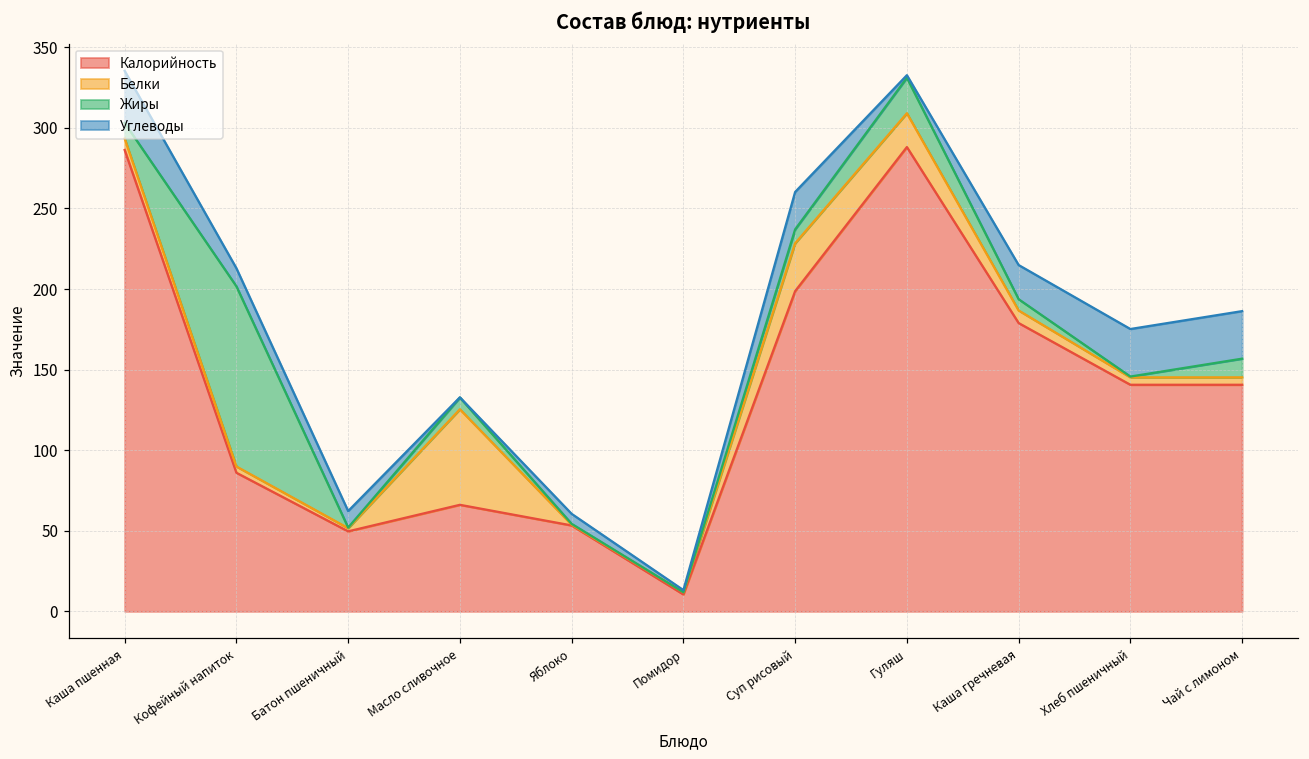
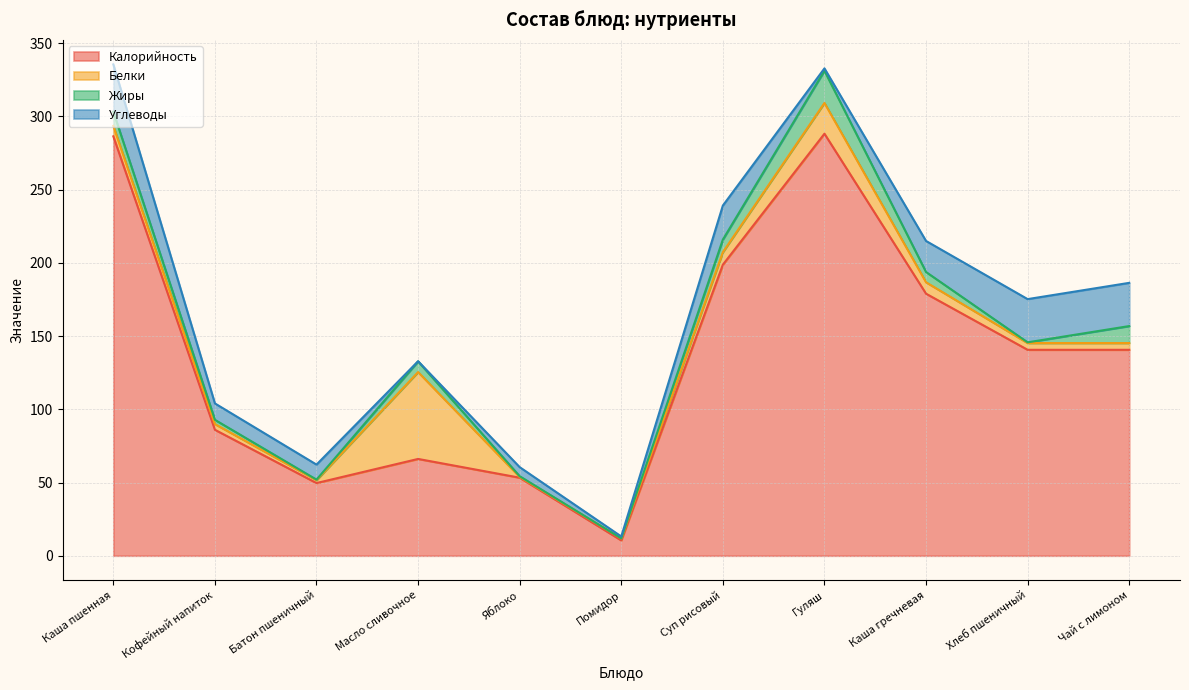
  {
    "Калорийность": {
      "Каша пшенная": 286,
      "Кофейный напиток": 86,
      "Батон пшеничный": 50,
      "Масло сливочное": 66,
      "Суп рисовый": 199,
      "Гуляш": 288,
      "Каша гречневая": 179,
      "Хлеб пшеничный": 141,
      "Чай с лимоном": 141
    },
    "Белки": {
      "Кофейный напиток": 4,
      "Масло сливочное": 59,
-     "Суп рисовый": 30,
+     "Суп рисовый": 9,
      "Гуляш": 21,
      "Каша гречневая": 8,
      "Чай с лимоном": 5
    },
    "Жиры": {
-     "Кофейный напиток": 112,
+     "Кофейный напиток": 3,
      "Суп рисовый": 9,
      "Каша гречневая": 7,
      "Чай с лимоном": 12
    },
    "Углеводы": {
      "Кофейный напиток": 11,
      "Батон пшеничный": 10,
      "Яблоко": 6,
      "Суп рисовый": 23,
      "Каша гречневая": 21,
      "Хлеб пшеничный": 30,
      "Чай с лимоном": 30
    }
  }
